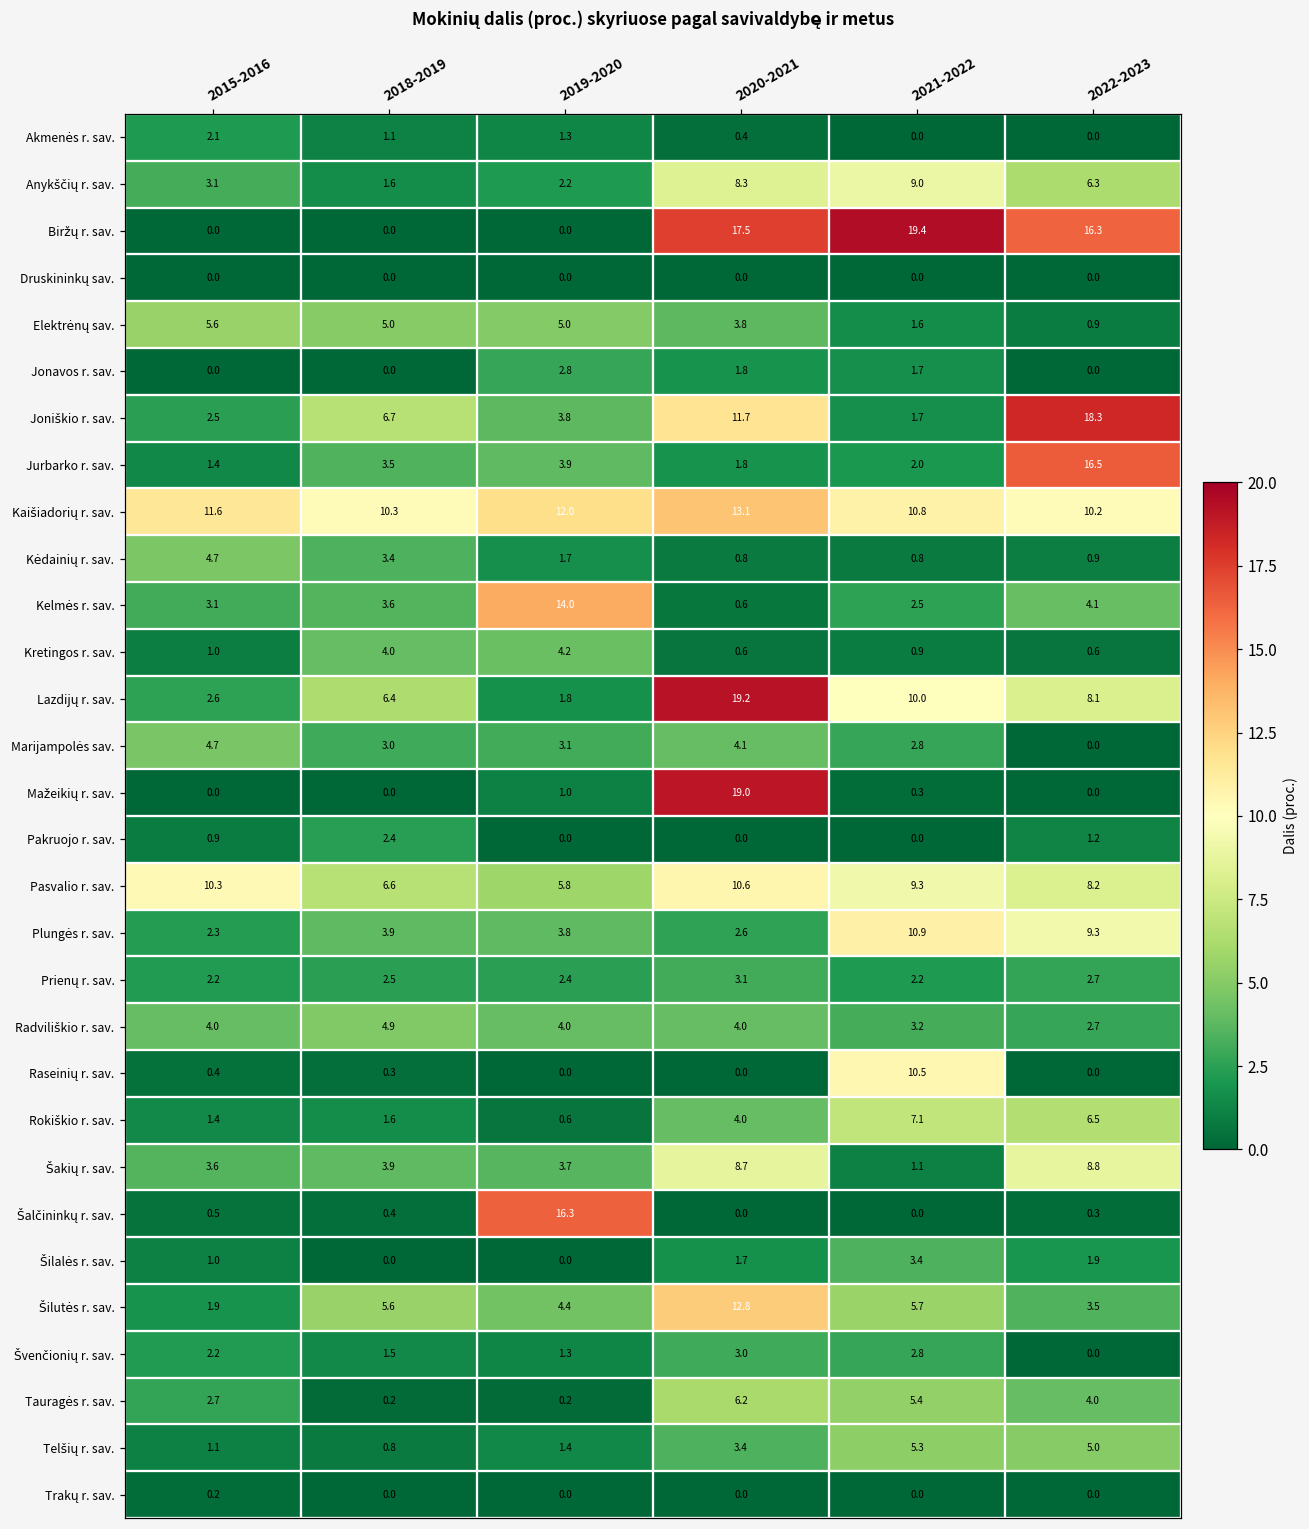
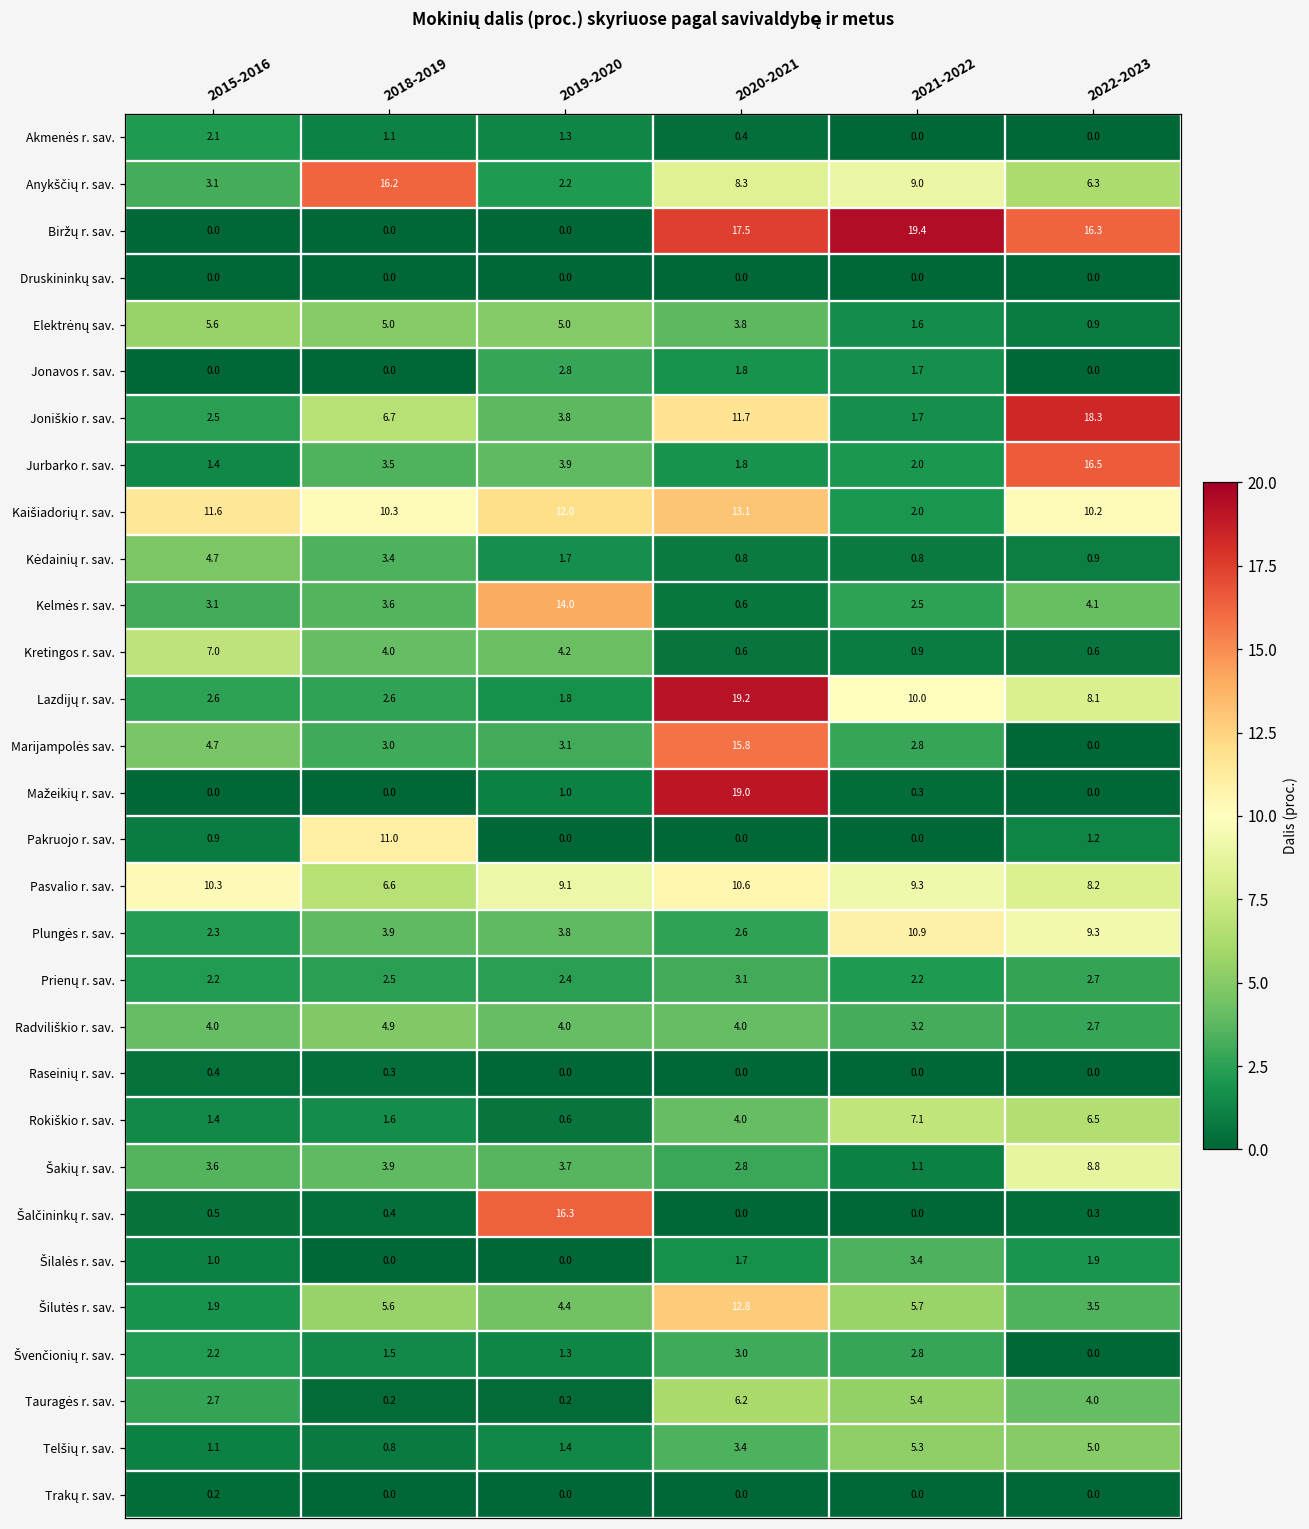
  {
    "Akmenės r. sav.": {
      "2015-2016": 2.1,
      "2018-2019": 1.1,
      "2019-2020": 1.3,
      "2020-2021": 0.4,
      "2021-2022": 0.0,
      "2022-2023": 0.0
    },
    "Anykščių r. sav.": {
      "2015-2016": 3.1,
-     "2018-2019": 1.6,
+     "2018-2019": 16.2,
      "2019-2020": 2.2,
      "2020-2021": 8.3,
      "2021-2022": 9.0,
      "2022-2023": 6.3
    },
    "Biržų r. sav.": {
      "2015-2016": 0.0,
      "2018-2019": 0.0,
      "2019-2020": 0.0,
      "2020-2021": 17.5,
      "2021-2022": 19.4,
      "2022-2023": 16.3
    },
    "Druskininkų sav.": {
      "2015-2016": 0.0,
      "2018-2019": 0.0,
      "2019-2020": 0.0,
      "2020-2021": 0.0,
      "2021-2022": 0.0,
      "2022-2023": 0.0
    },
    "Elektrėnų sav.": {
      "2015-2016": 5.6,
      "2018-2019": 5.0,
      "2019-2020": 5.0,
      "2020-2021": 3.8,
      "2021-2022": 1.6,
      "2022-2023": 0.9
    },
    "Jonavos r. sav.": {
      "2015-2016": 0.0,
      "2018-2019": 0.0,
      "2019-2020": 2.8,
      "2020-2021": 1.8,
      "2021-2022": 1.7,
      "2022-2023": 0.0
    },
    "Joniškio r. sav.": {
      "2015-2016": 2.5,
      "2018-2019": 6.7,
      "2019-2020": 3.8,
      "2020-2021": 11.7,
      "2021-2022": 1.7,
      "2022-2023": 18.3
    },
    "Jurbarko r. sav.": {
      "2015-2016": 1.4,
      "2018-2019": 3.5,
      "2019-2020": 3.9,
      "2020-2021": 1.8,
      "2021-2022": 2.0,
      "2022-2023": 16.5
    },
    "Kaišiadorių r. sav.": {
      "2015-2016": 11.6,
      "2018-2019": 10.3,
      "2019-2020": 12.0,
      "2020-2021": 13.1,
-     "2021-2022": 10.8,
+     "2021-2022": 2.0,
      "2022-2023": 10.2
    },
    "Kėdainių r. sav.": {
      "2015-2016": 4.7,
      "2018-2019": 3.4,
      "2019-2020": 1.7,
      "2020-2021": 0.8,
      "2021-2022": 0.8,
      "2022-2023": 0.9
    },
    "Kelmės r. sav.": {
      "2015-2016": 3.1,
      "2018-2019": 3.6,
      "2019-2020": 14.0,
      "2020-2021": 0.6,
      "2021-2022": 2.5,
      "2022-2023": 4.1
    },
    "Kretingos r. sav.": {
-     "2015-2016": 1.0,
+     "2015-2016": 7.0,
      "2018-2019": 4.0,
      "2019-2020": 4.2,
      "2020-2021": 0.6,
      "2021-2022": 0.9,
      "2022-2023": 0.6
    },
    "Lazdijų r. sav.": {
      "2015-2016": 2.6,
-     "2018-2019": 6.4,
+     "2018-2019": 2.6,
      "2019-2020": 1.8,
      "2020-2021": 19.2,
      "2021-2022": 10.0,
      "2022-2023": 8.1
    },
    "Marijampolės sav.": {
      "2015-2016": 4.7,
      "2018-2019": 3.0,
      "2019-2020": 3.1,
-     "2020-2021": 4.1,
+     "2020-2021": 15.8,
      "2021-2022": 2.8,
      "2022-2023": 0.0
    },
    "Mažeikių r. sav.": {
      "2015-2016": 0.0,
      "2018-2019": 0.0,
      "2019-2020": 1.0,
      "2020-2021": 19.0,
      "2021-2022": 0.3,
      "2022-2023": 0.0
    },
    "Pakruojo r. sav.": {
      "2015-2016": 0.9,
-     "2018-2019": 2.4,
+     "2018-2019": 11.0,
      "2019-2020": 0.0,
      "2020-2021": 0.0,
      "2021-2022": 0.0,
      "2022-2023": 1.2
    },
    "Pasvalio r. sav.": {
      "2015-2016": 10.3,
      "2018-2019": 6.6,
-     "2019-2020": 5.8,
+     "2019-2020": 9.1,
      "2020-2021": 10.6,
      "2021-2022": 9.3,
      "2022-2023": 8.2
    },
    "Plungės r. sav.": {
      "2015-2016": 2.3,
      "2018-2019": 3.9,
      "2019-2020": 3.8,
      "2020-2021": 2.6,
      "2021-2022": 10.9,
      "2022-2023": 9.3
    },
    "Prienų r. sav.": {
      "2015-2016": 2.2,
      "2018-2019": 2.5,
      "2019-2020": 2.4,
      "2020-2021": 3.1,
      "2021-2022": 2.2,
      "2022-2023": 2.7
    },
    "Radviliškio r. sav.": {
      "2015-2016": 4.0,
      "2018-2019": 4.9,
      "2019-2020": 4.0,
      "2020-2021": 4.0,
      "2021-2022": 3.2,
      "2022-2023": 2.7
    },
    "Raseinių r. sav.": {
      "2015-2016": 0.4,
      "2018-2019": 0.3,
      "2019-2020": 0.0,
      "2020-2021": 0.0,
-     "2021-2022": 10.5,
+     "2021-2022": 0.0,
      "2022-2023": 0.0
    },
    "Rokiškio r. sav.": {
      "2015-2016": 1.4,
      "2018-2019": 1.6,
      "2019-2020": 0.6,
      "2020-2021": 4.0,
      "2021-2022": 7.1,
      "2022-2023": 6.5
    },
    "Šakių r. sav.": {
      "2015-2016": 3.6,
      "2018-2019": 3.9,
      "2019-2020": 3.7,
-     "2020-2021": 8.7,
+     "2020-2021": 2.8,
      "2021-2022": 1.1,
      "2022-2023": 8.8
    },
    "Šalčininkų r. sav.": {
      "2015-2016": 0.5,
      "2018-2019": 0.4,
      "2019-2020": 16.3,
      "2020-2021": 0.0,
      "2021-2022": 0.0,
      "2022-2023": 0.3
    },
    "Šilalės r. sav.": {
      "2015-2016": 1.0,
      "2018-2019": 0.0,
      "2019-2020": 0.0,
      "2020-2021": 1.7,
      "2021-2022": 3.4,
      "2022-2023": 1.9
    },
    "Šilutės r. sav.": {
      "2015-2016": 1.9,
      "2018-2019": 5.6,
      "2019-2020": 4.4,
      "2020-2021": 12.8,
      "2021-2022": 5.7,
      "2022-2023": 3.5
    },
    "Švenčionių r. sav.": {
      "2015-2016": 2.2,
      "2018-2019": 1.5,
      "2019-2020": 1.3,
      "2020-2021": 3.0,
      "2021-2022": 2.8,
      "2022-2023": 0.0
    },
    "Tauragės r. sav.": {
      "2015-2016": 2.7,
      "2018-2019": 0.2,
      "2019-2020": 0.2,
      "2020-2021": 6.2,
      "2021-2022": 5.4,
      "2022-2023": 4.0
    },
    "Telšių r. sav.": {
      "2015-2016": 1.1,
      "2018-2019": 0.8,
      "2019-2020": 1.4,
      "2020-2021": 3.4,
      "2021-2022": 5.3,
      "2022-2023": 5.0
    },
    "Trakų r. sav.": {
      "2015-2016": 0.2,
      "2018-2019": 0.0,
      "2019-2020": 0.0,
      "2020-2021": 0.0,
      "2021-2022": 0.0,
      "2022-2023": 0.0
    }
  }
